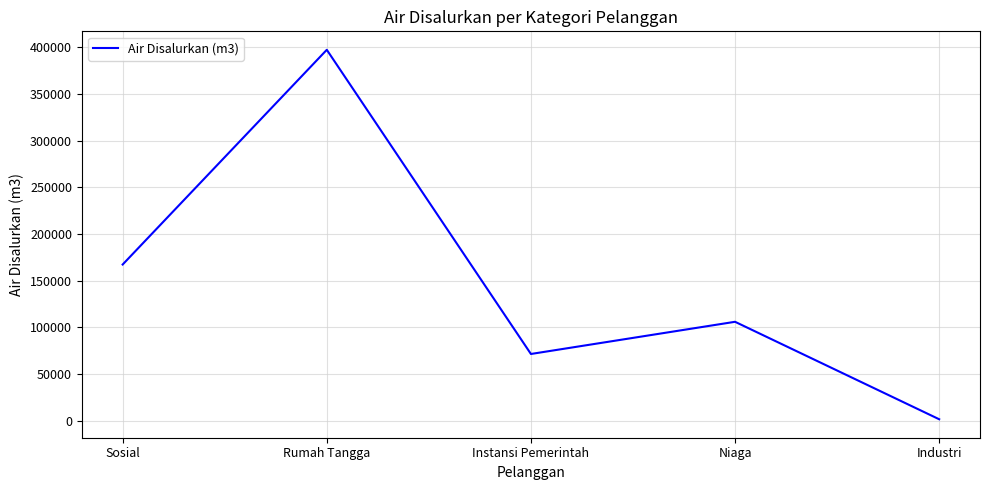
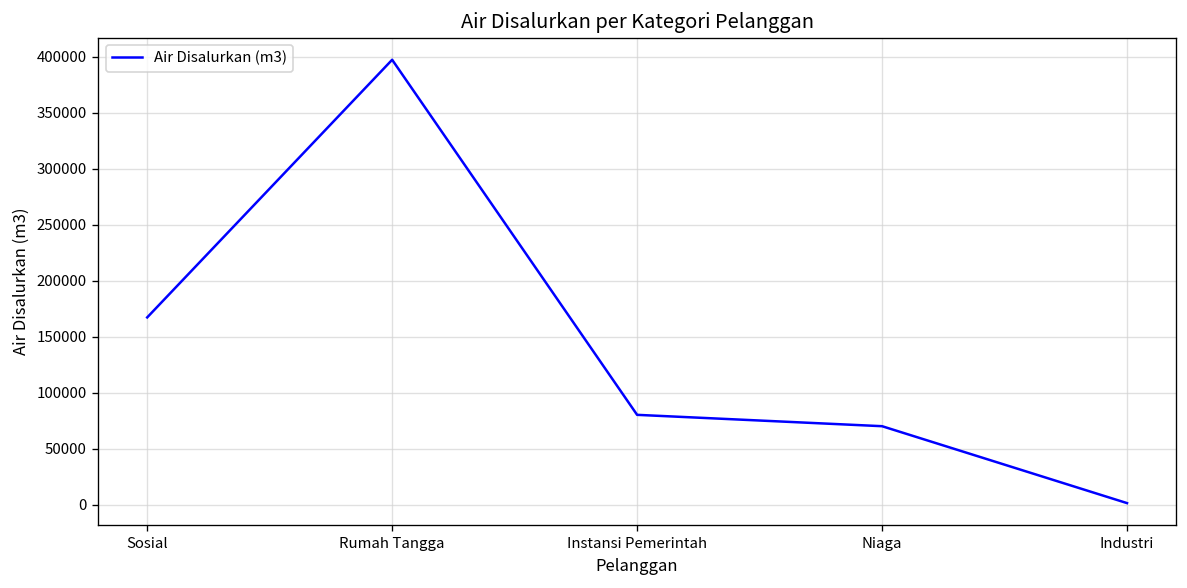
  {
    "Sosial": 170000,
    "Rumah Tangga": 400000,
-   "Instansi Pemerintah": 70000,
-   "Niaga": 110000,
+   "Instansi Pemerintah": 80000,
+   "Niaga": 70000,
    "Industri": 0
  }
